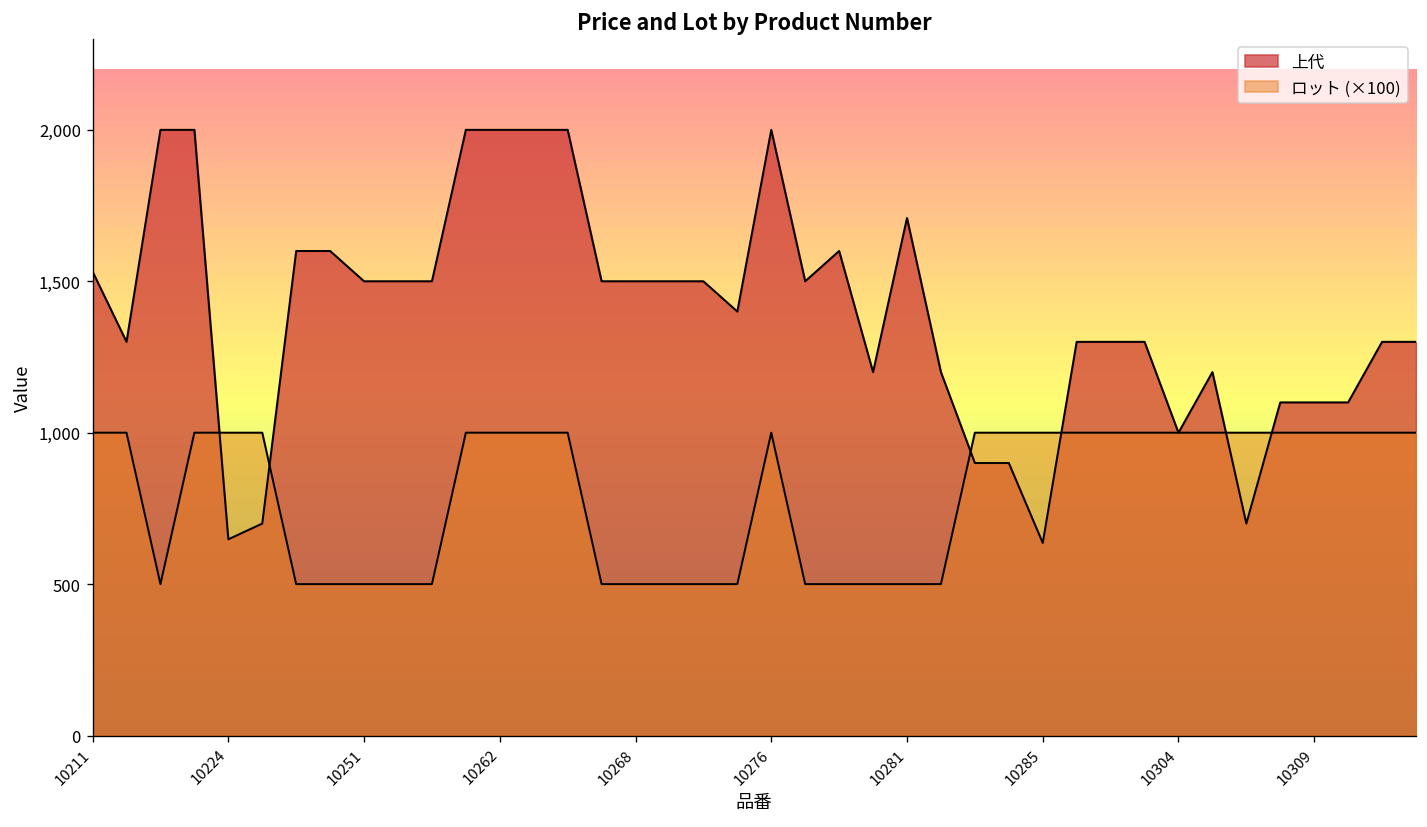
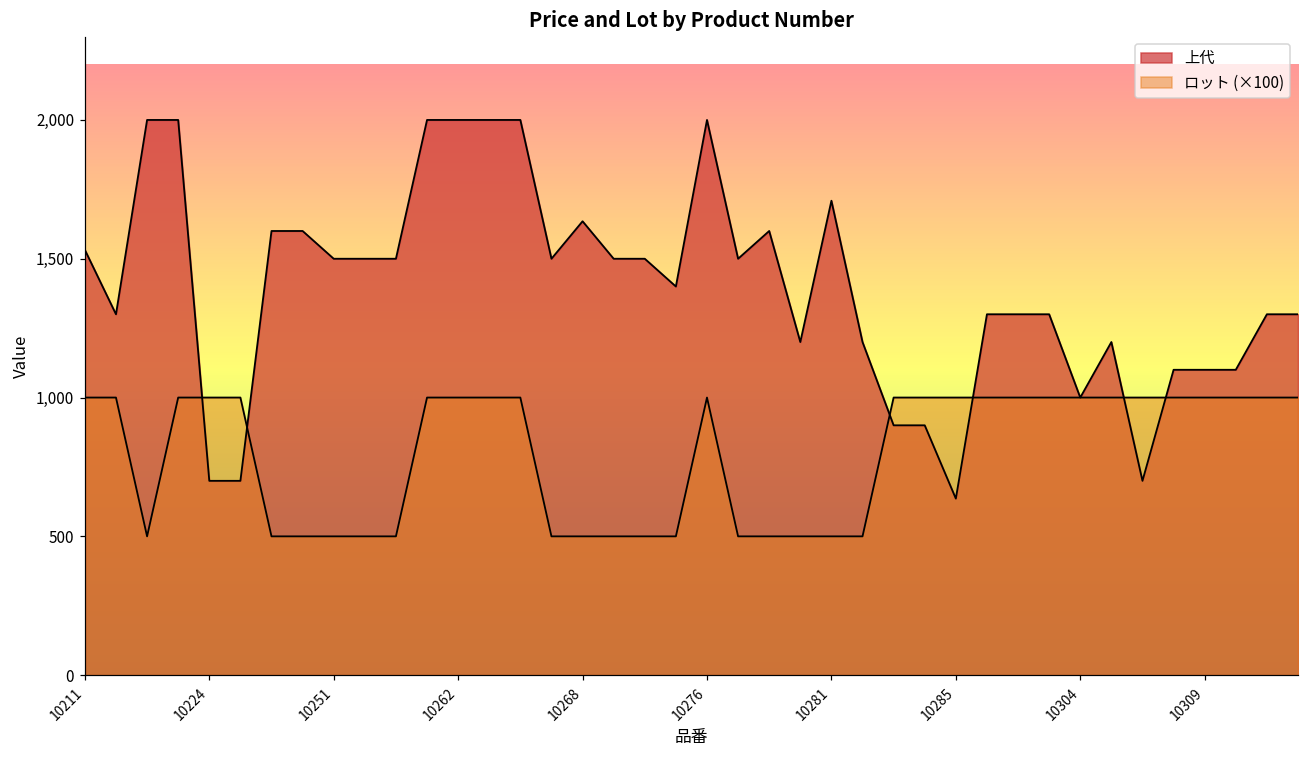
  {
    "上代": {
      "10211": "1,530",
-     "10224": "650",
+     "10224": "700",
      "10251": "1,500",
      "10262": "2,000",
-     "10268": "1,500",
+     "10268": "1,640",
      "10276": "2,000",
      "10281": "1,710",
      "10285": "640",
      "10309": "1,100"
    },
    "ロット (×100)": {
      "10211": "1,000",
      "10224": "1,000",
      "10251": "500",
      "10262": "1,000",
      "10268": "500",
      "10276": "1,000",
      "10281": "500",
      "10285": "1,000",
      "10309": "1,000"
    }
  }
